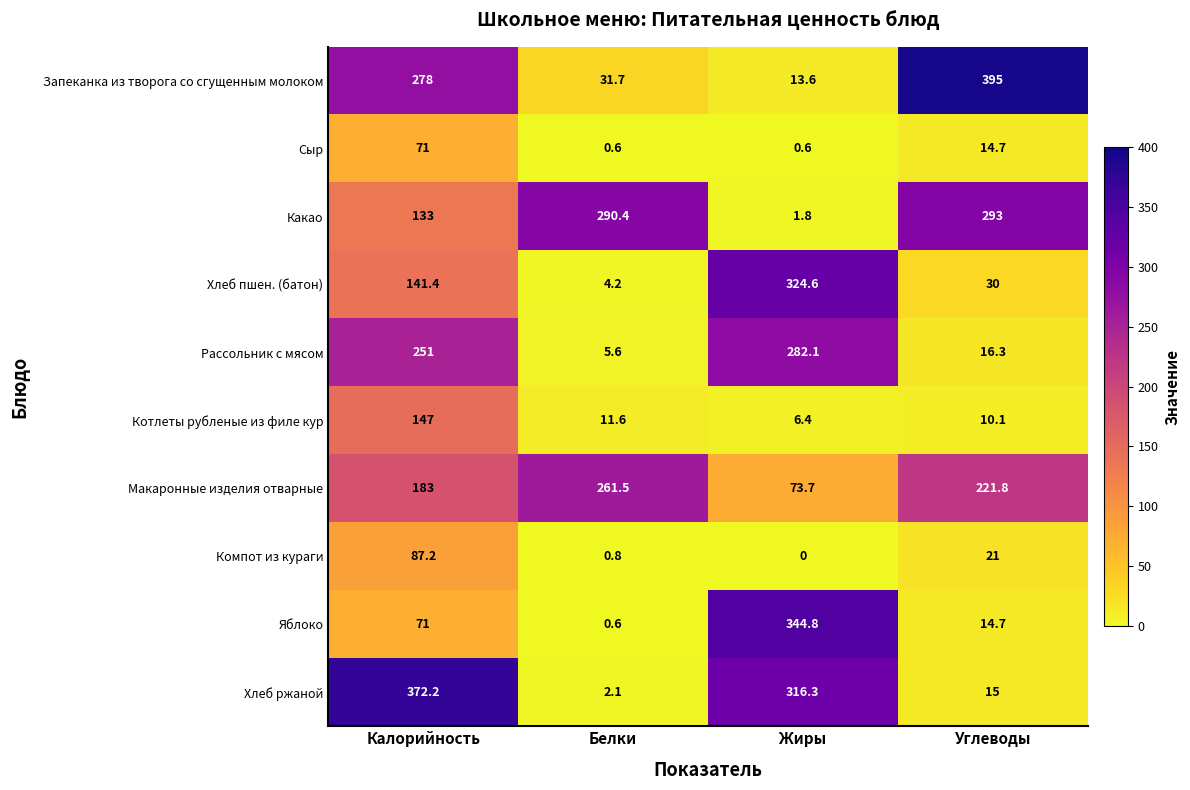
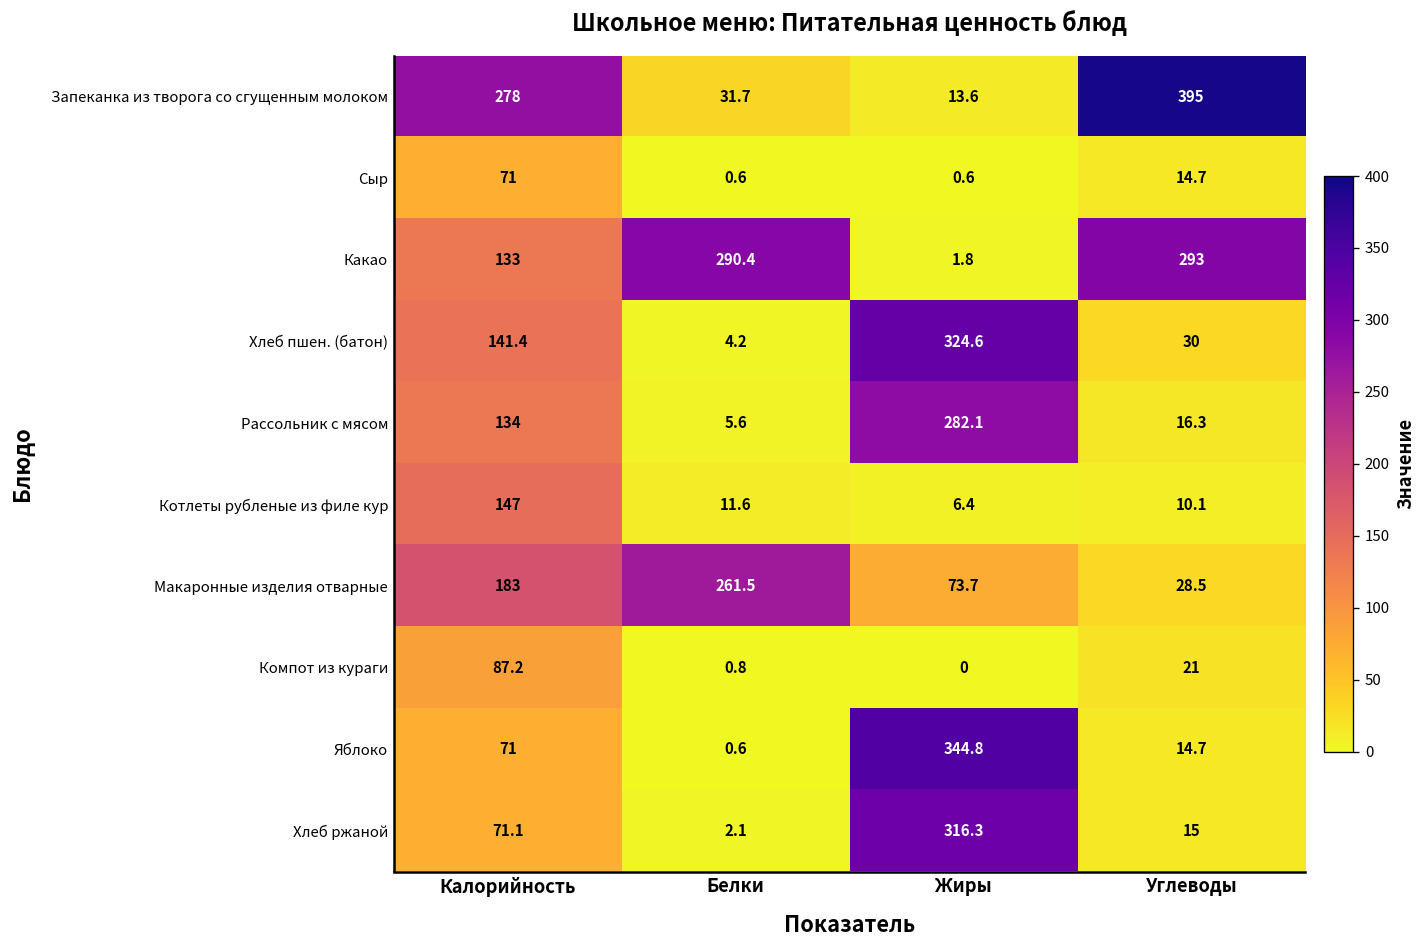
  {
    "Запеканка из творога со сгущенным молоком": {
      "Калорийность": 278,
      "Белки": 31.7,
      "Жиры": 13.6,
      "Углеводы": 395
    },
    "Сыр": {
      "Калорийность": 71,
      "Белки": 0.6,
      "Жиры": 0.6,
      "Углеводы": 14.7
    },
    "Какао": {
      "Калорийность": 133,
      "Белки": 290.4,
      "Жиры": 1.8,
      "Углеводы": 293
    },
    "Хлеб пшен. (батон)": {
      "Калорийность": 141.4,
      "Белки": 4.2,
      "Жиры": 324.6,
      "Углеводы": 30
    },
    "Рассольник с мясом": {
-     "Калорийность": 251,
+     "Калорийность": 134,
      "Белки": 5.6,
      "Жиры": 282.1,
      "Углеводы": 16.3
    },
    "Котлеты рубленые из филе кур": {
      "Калорийность": 147,
      "Белки": 11.6,
      "Жиры": 6.4,
      "Углеводы": 10.1
    },
    "Макаронные изделия отварные": {
      "Калорийность": 183,
      "Белки": 261.5,
      "Жиры": 73.7,
-     "Углеводы": 221.8
+     "Углеводы": 28.5
    },
    "Компот из кураги": {
      "Калорийность": 87.2,
      "Белки": 0.8,
      "Жиры": 0,
      "Углеводы": 21
    },
    "Яблоко": {
      "Калорийность": 71,
      "Белки": 0.6,
      "Жиры": 344.8,
      "Углеводы": 14.7
    },
    "Хлеб ржаной": {
-     "Калорийность": 372.2,
+     "Калорийность": 71.1,
      "Белки": 2.1,
      "Жиры": 316.3,
      "Углеводы": 15
    }
  }
